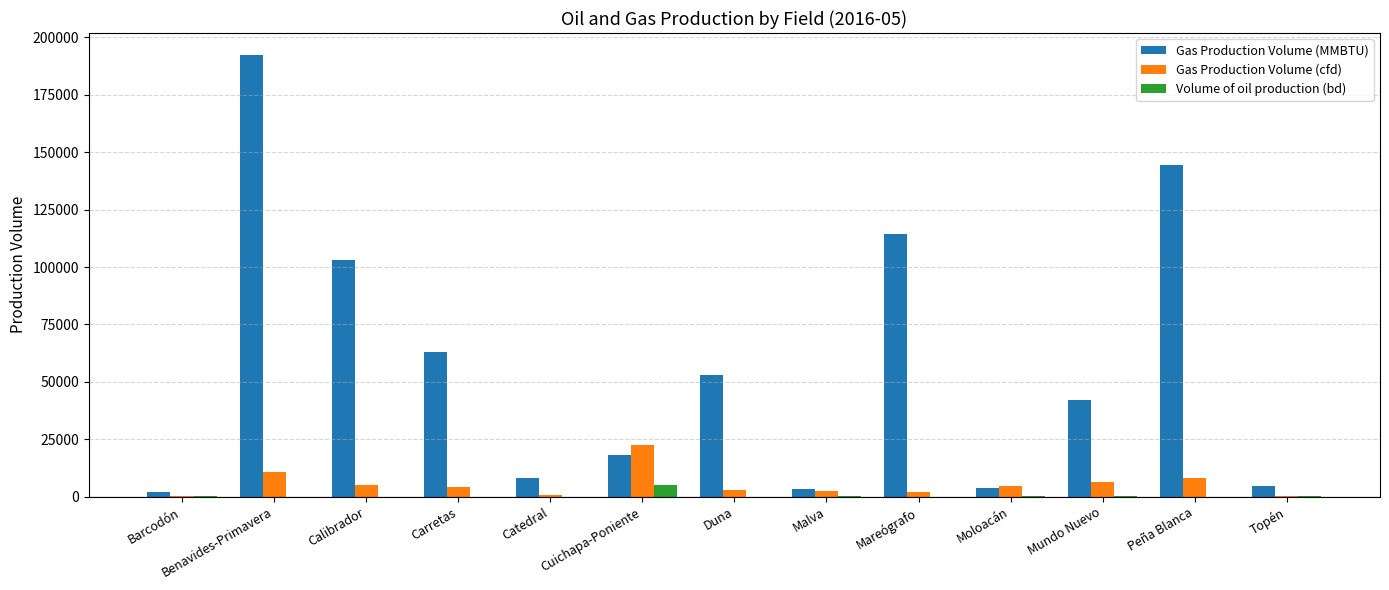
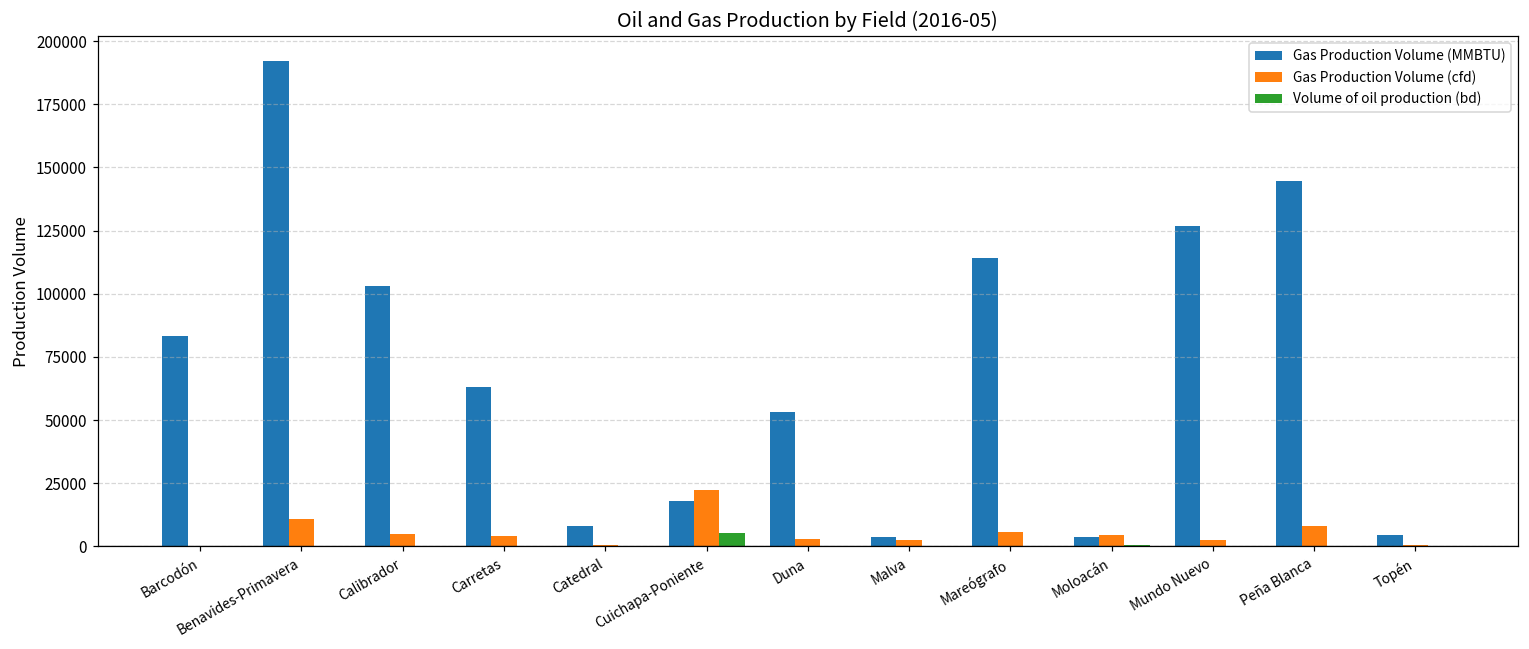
  {
    "Gas Production Volume (MMBTU)": {
-     "Barcodón": 2000,
+     "Barcodón": 83000,
      "Benavides-Primavera": 192000,
      "Calibrador": 103000,
      "Carretas": 63000,
      "Catedral": 8000,
      "Cuichapa-Poniente": 18000,
      "Duna": 53000,
      "Malva": 4000,
      "Mareógrafo": 114000,
      "Moloacán": 4000,
-     "Mundo Nuevo": 42000,
+     "Mundo Nuevo": 127000,
      "Peña Blanca": 145000,
      "Topén": 5000
    },
    "Gas Production Volume (cfd)": {
      "Benavides-Primavera": 11000,
      "Calibrador": 5000,
      "Carretas": 4000,
      "Cuichapa-Poniente": 22000,
      "Duna": 3000,
      "Malva": 3000,
-     "Mareógrafo": 2000,
+     "Mareógrafo": 6000,
      "Moloacán": 5000,
-     "Mundo Nuevo": 6000,
+     "Mundo Nuevo": 3000,
      "Peña Blanca": 8000
    },
    "Volume of oil production (bd)": {
      "Benavides-Primavera": 0,
      "Calibrador": 0,
      "Carretas": 0,
      "Cuichapa-Poniente": 5000,
      "Duna": 0,
      "Mareógrafo": 0,
      "Peña Blanca": 0
    }
  }
